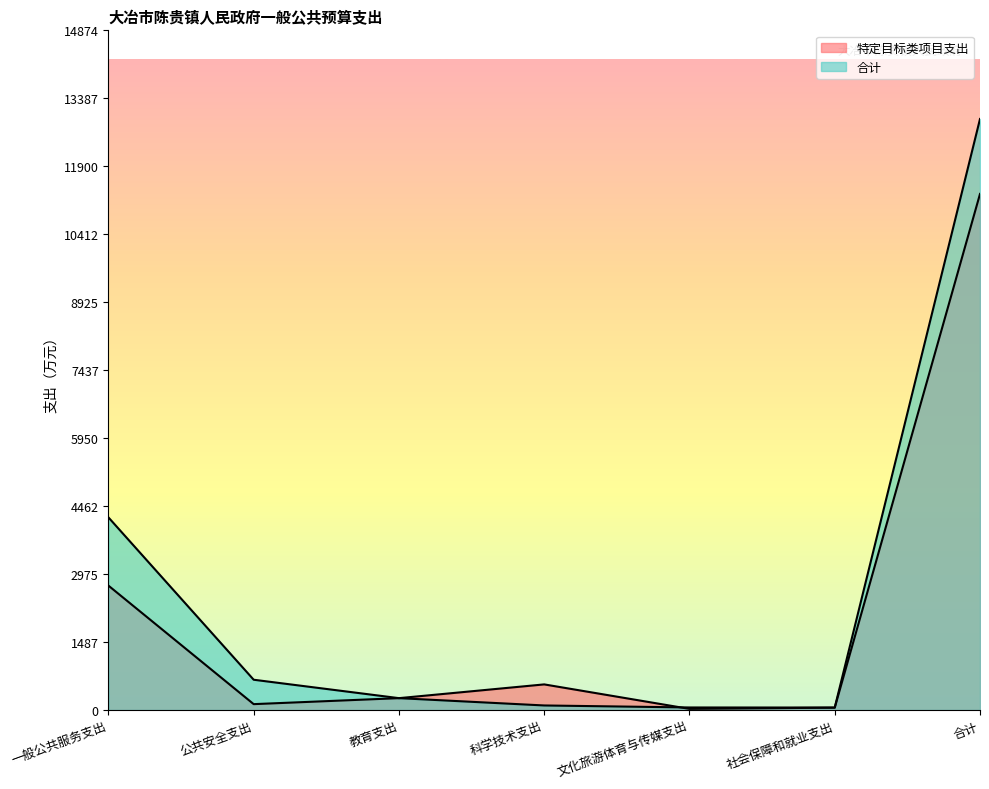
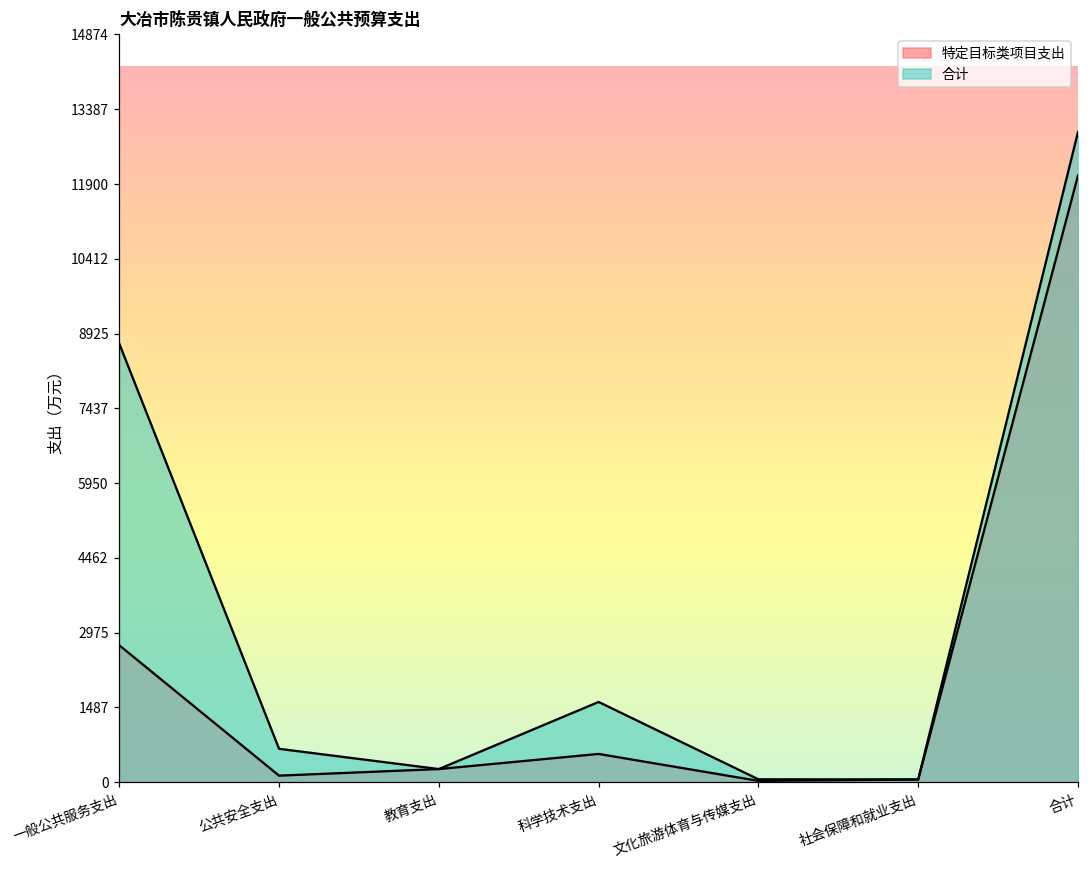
  {
    "特定目标类项目支出": {
      "一般公共服务支出": 2700,
      "公共安全支出": 100,
      "科学技术支出": 600,
-     "合计": 11300
+     "合计": 12100
    },
    "合计": {
-     "一般公共服务支出": 4200,
+     "一般公共服务支出": 8700,
      "公共安全支出": 700,
-     "科学技术支出": 100,
+     "科学技术支出": 1600,
      "合计": 12900
    }
  }
